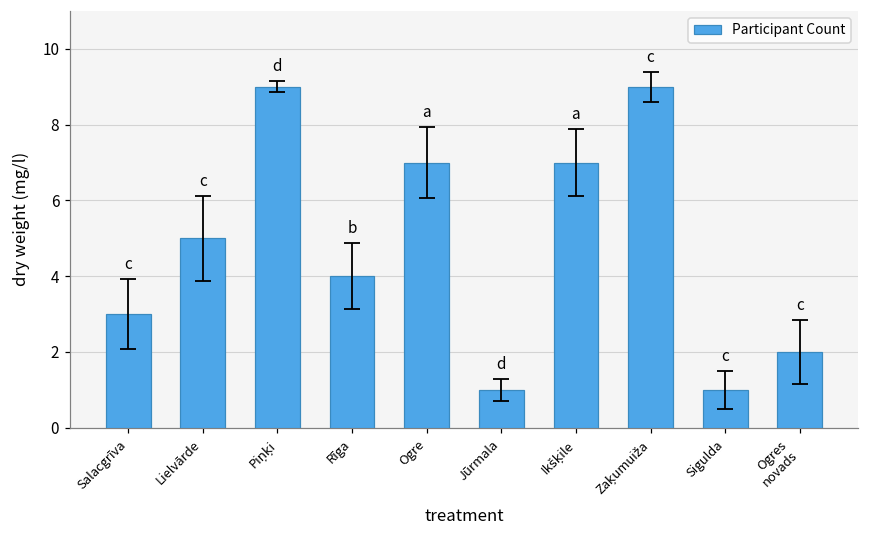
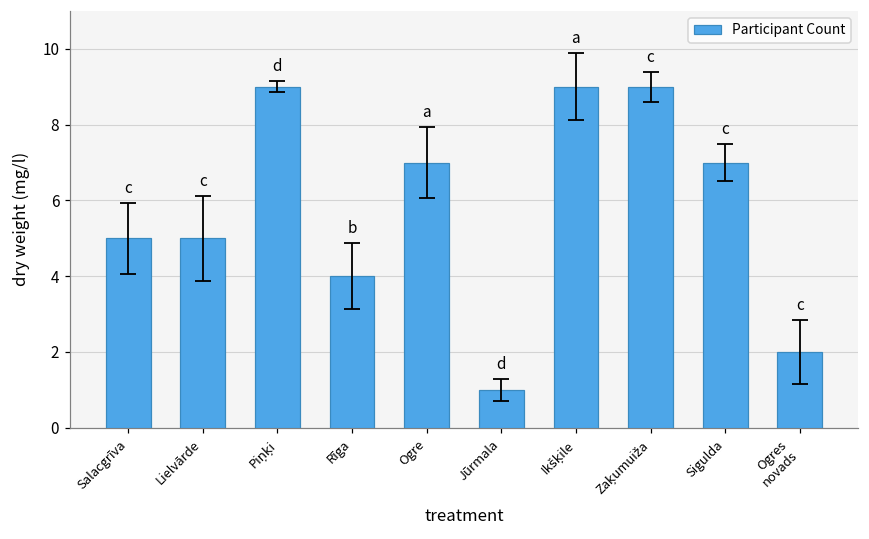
  {
    "Participant Count": {
-     "Salacgrīva": 3,
+     "Salacgrīva": 5,
      "Lielvārde": 5,
      "Piņķi": 9,
      "Rīga": 4,
      "Ogre": 7,
      "Jūrmala": 1,
-     "Ikšķile": 7,
+     "Ikšķile": 9,
      "Zaķumuiža": 9,
-     "Sigulda": 1,
+     "Sigulda": 7,
      "Ogres novads": 2
    }
  }
